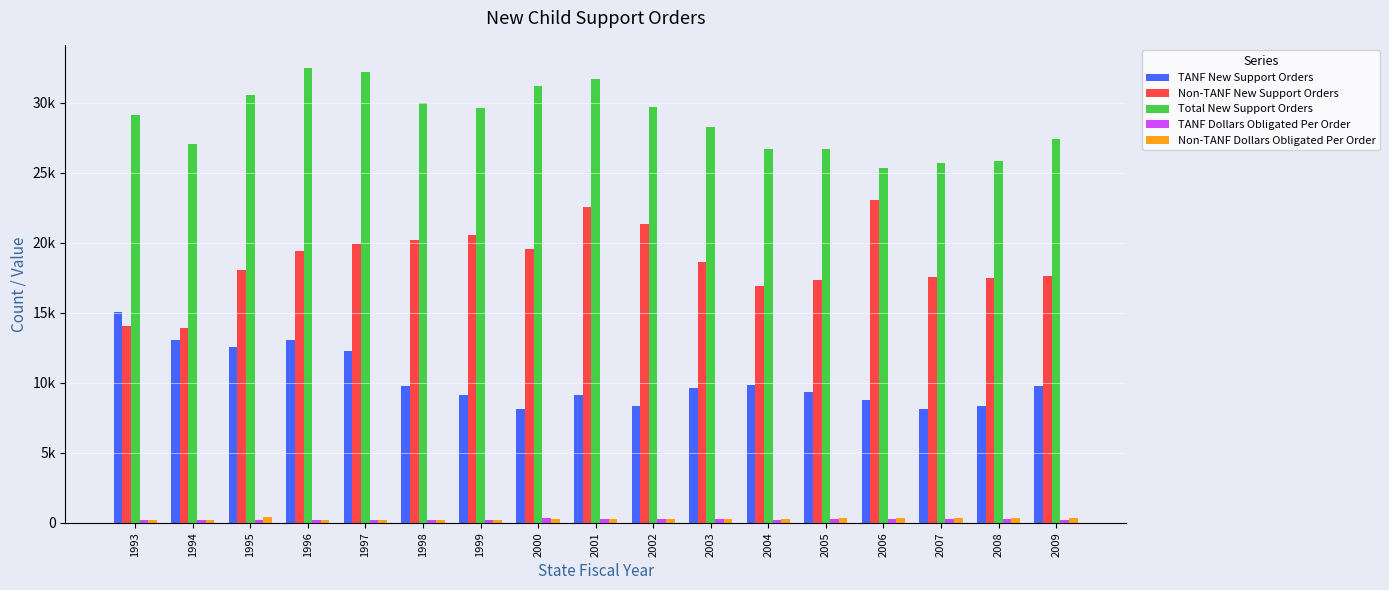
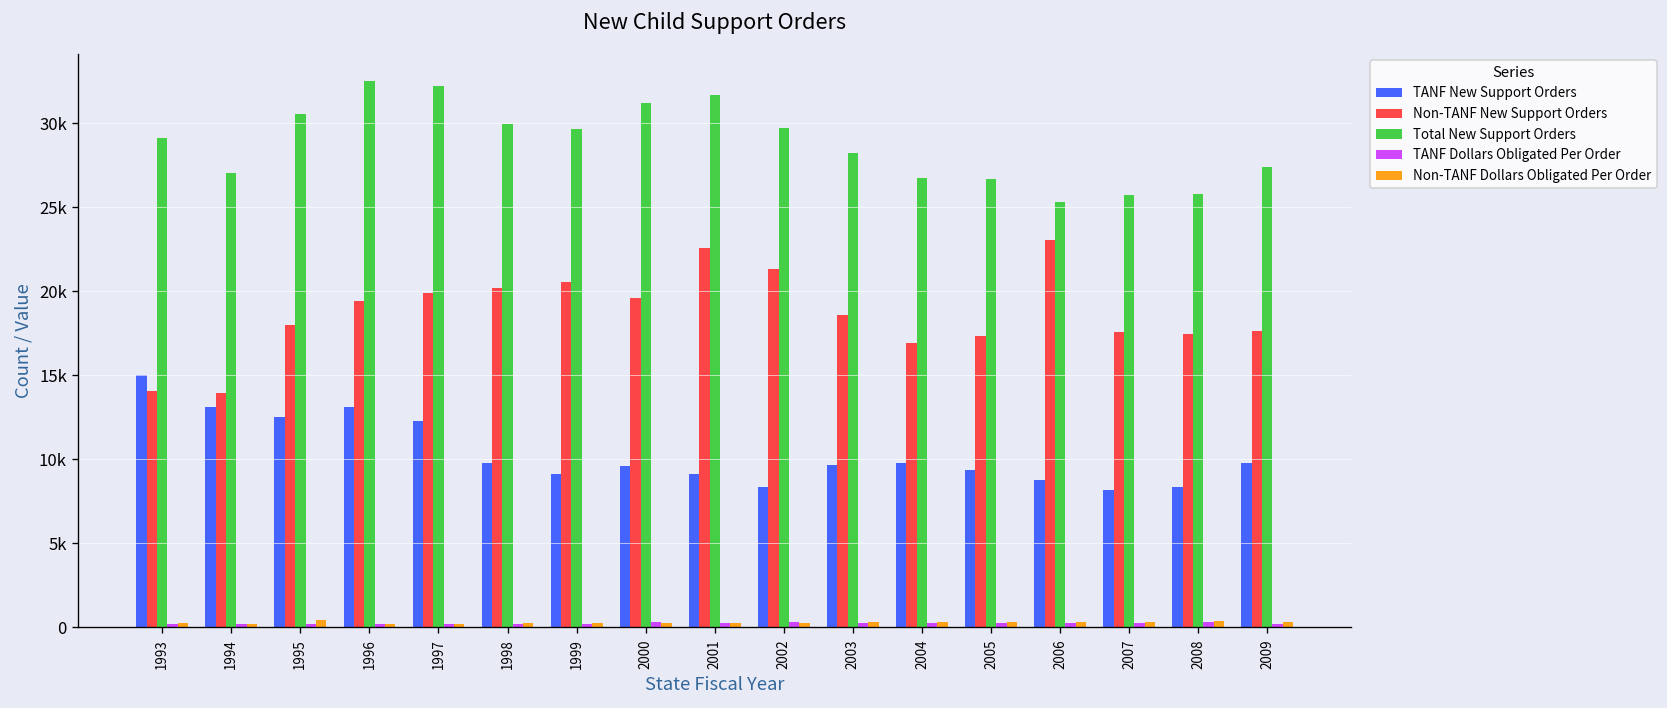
  {
    "TANF New Support Orders": {
      "1993": 15000,
      "1994": 13100,
      "1995": 12500,
      "1996": 13100,
      "1997": 12300,
      "1998": 9800,
      "1999": 9100,
-     "2000": 8100,
+     "2000": 9600,
      "2001": 9100,
      "2002": 8400,
      "2003": 9700,
      "2004": 9800,
      "2005": 9400,
      "2006": 8800,
      "2007": 8200,
      "2008": 8400,
      "2009": 9800
    },
    "Non-TANF New Support Orders": {
      "1993": 14100,
      "1994": 13900,
      "1995": 18000,
      "1996": 19400,
      "1997": 19900,
      "1998": 20200,
      "1999": 20500,
      "2000": 19600,
      "2001": 22600,
      "2002": 21400,
      "2003": 18600,
      "2004": 16900,
      "2005": 17300,
      "2006": 23100,
      "2007": 17600,
      "2008": 17500,
      "2009": 17600
    },
    "Total New Support Orders": {
      "1993": 29100,
      "1994": 27000,
      "1995": 30600,
      "1996": 32500,
      "1997": 32200,
      "1998": 30000,
      "1999": 29700,
      "2000": 31200,
      "2001": 31700,
      "2002": 29700,
      "2003": 28300,
      "2004": 26700,
      "2005": 26700,
      "2006": 25300,
      "2007": 25700,
      "2008": 25800,
      "2009": 27400
    },
    "TANF Dollars Obligated Per Order": {
      "1993": 200,
      "1994": 200,
      "1995": 200,
      "1997": 200,
      "1998": 200,
      "1999": 200,
      "2000": 300,
      "2001": 300,
      "2002": 300,
      "2003": 300,
      "2004": 200,
      "2005": 300,
      "2006": 300,
      "2007": 300,
      "2008": 300,
      "2009": 200
    },
    "Non-TANF Dollars Obligated Per Order": {
      "1993": 200,
      "1994": 200,
      "1995": 400,
      "1996": 200,
      "1997": 200,
      "1998": 200,
      "1999": 200,
      "2000": 200,
      "2001": 300,
      "2002": 300,
      "2003": 300,
      "2004": 300,
      "2005": 300,
      "2006": 300,
      "2007": 300,
      "2008": 400,
      "2009": 400
    }
  }
